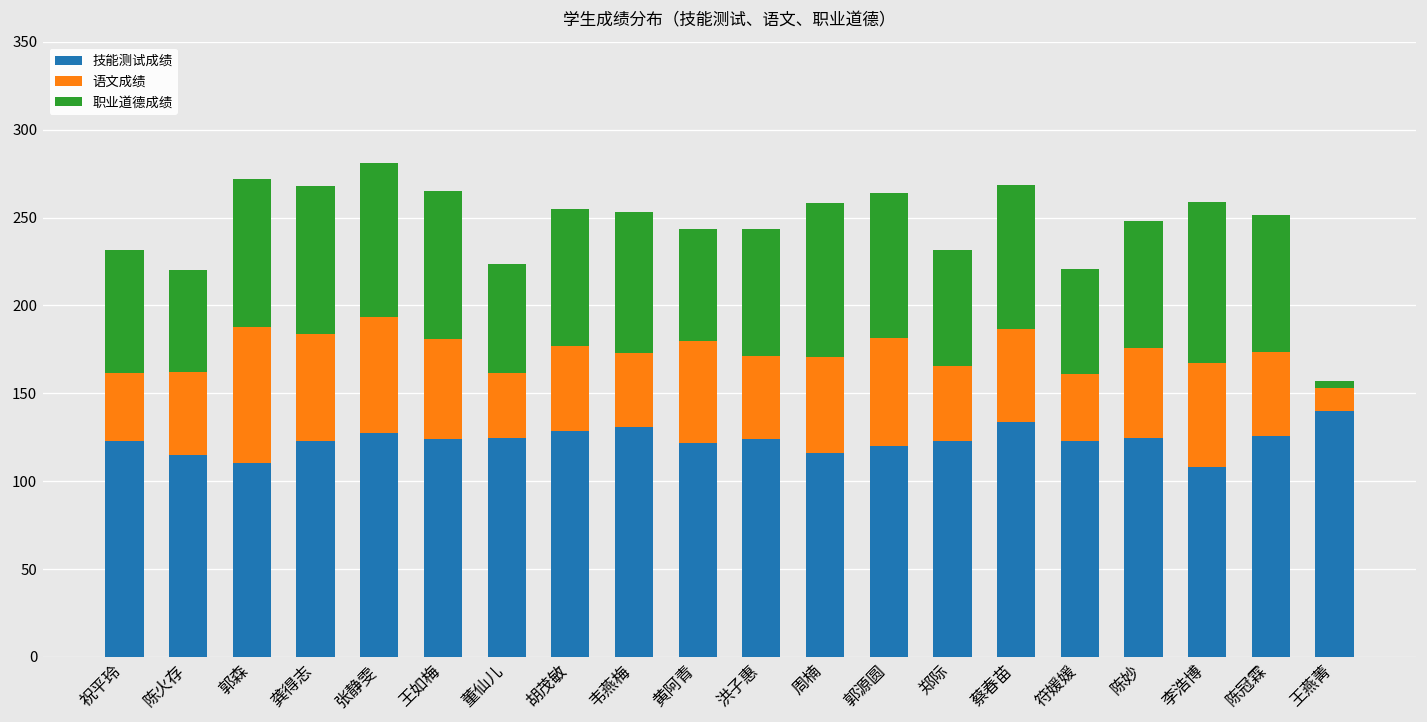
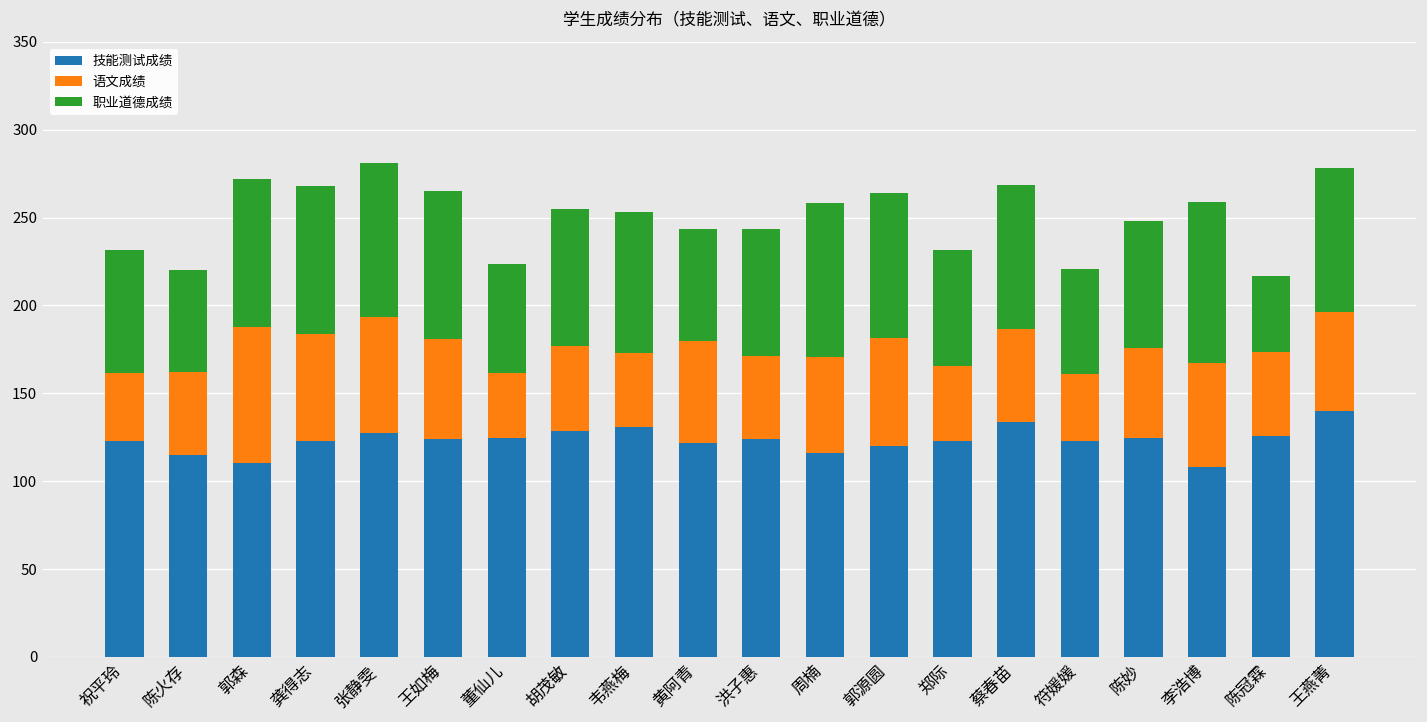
  {
    "技能测试成绩": {
      "祝平玲": 123,
      "陈火存": 115,
      "郭森": 110,
      "龚得志": 123,
      "张静雯": 128,
      "王如梅": 124,
      "董仙儿": 125,
      "胡茂敏": 129,
      "韦燕梅": 131,
      "黄阿青": 122,
      "洪子惠": 124,
      "周楠": 116,
      "郭源圆": 120,
      "郑际": 123,
      "蔡春苗": 134,
      "符媛媛": 123,
      "陈妙": 125,
      "李浩博": 108,
      "陈冠霖": 126,
      "王燕菁": 140
    },
    "语文成绩": {
      "祝平玲": 39,
      "陈火存": 47,
      "郭森": 78,
      "龚得志": 61,
      "张静雯": 66,
      "王如梅": 57,
      "董仙儿": 37,
      "胡茂敏": 49,
      "韦燕梅": 43,
      "黄阿青": 58,
      "洪子惠": 47,
      "周楠": 55,
      "郭源圆": 62,
      "郑际": 43,
      "蔡春苗": 53,
      "符媛媛": 38,
      "陈妙": 52,
      "李浩博": 59,
      "陈冠霖": 48,
-     "王燕菁": 13
+     "王燕菁": 57
    },
    "职业道德成绩": {
      "祝平玲": 70,
      "陈火存": 58,
      "郭森": 84,
      "龚得志": 84,
      "张静雯": 88,
      "王如梅": 84,
      "董仙儿": 62,
      "胡茂敏": 78,
      "韦燕梅": 80,
      "黄阿青": 64,
      "洪子惠": 72,
      "周楠": 88,
      "郭源圆": 82,
      "郑际": 66,
      "蔡春苗": 82,
      "符媛媛": 60,
      "陈妙": 72,
      "李浩博": 92,
-     "陈冠霖": 78,
-     "王燕菁": 4
+     "陈冠霖": 43,
+     "王燕菁": 82
    }
  }
